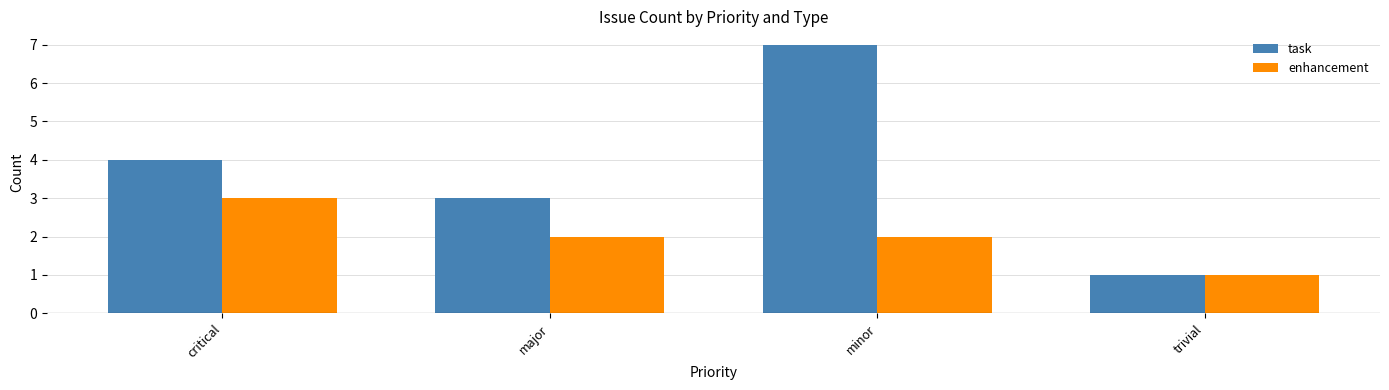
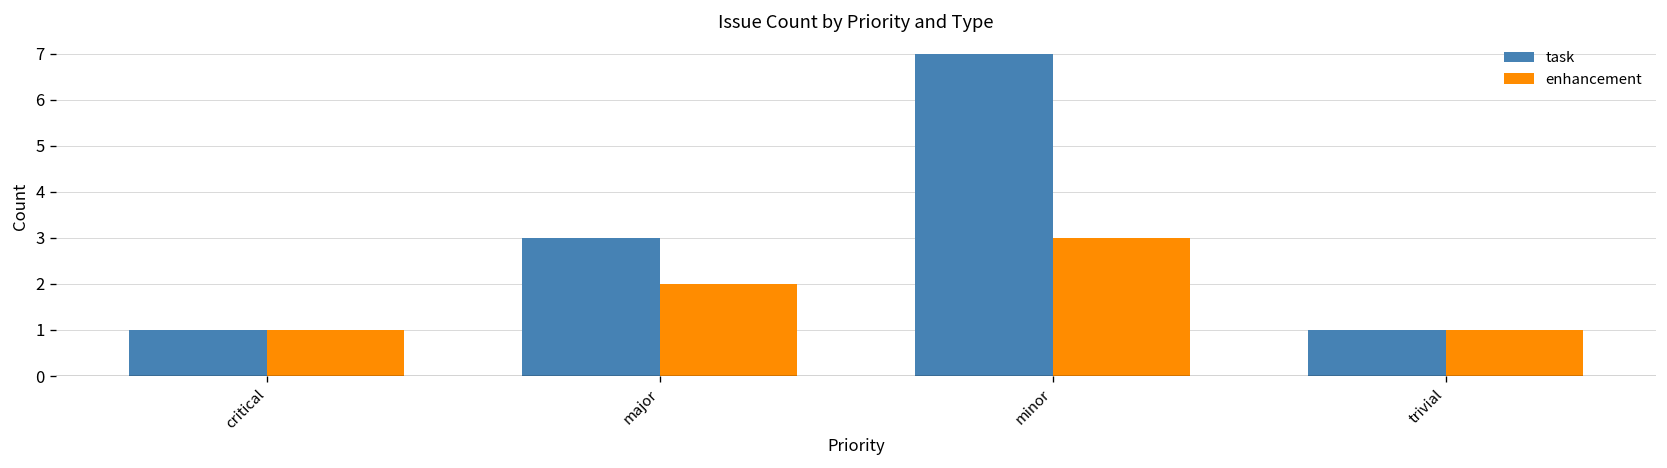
  {
    "task": {
-     "critical": 4,
+     "critical": 1,
      "major": 3,
      "minor": 7,
      "trivial": 1
    },
    "enhancement": {
-     "critical": 3,
+     "critical": 1,
      "major": 2,
-     "minor": 2,
+     "minor": 3,
      "trivial": 1
    }
  }
